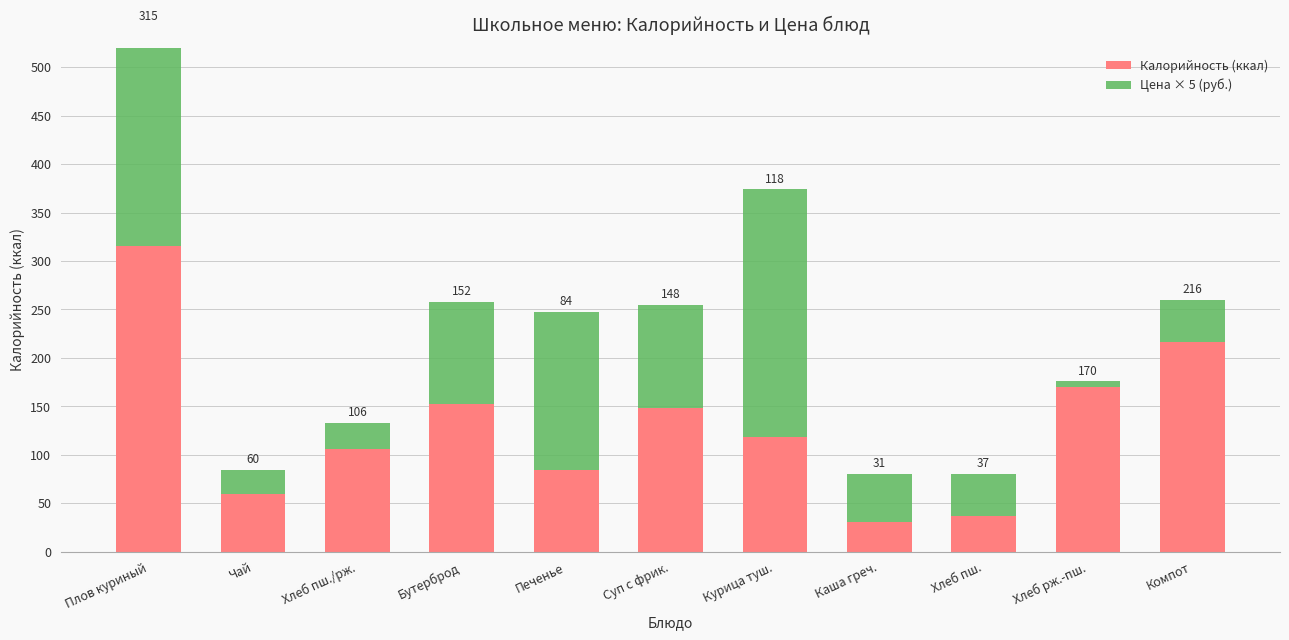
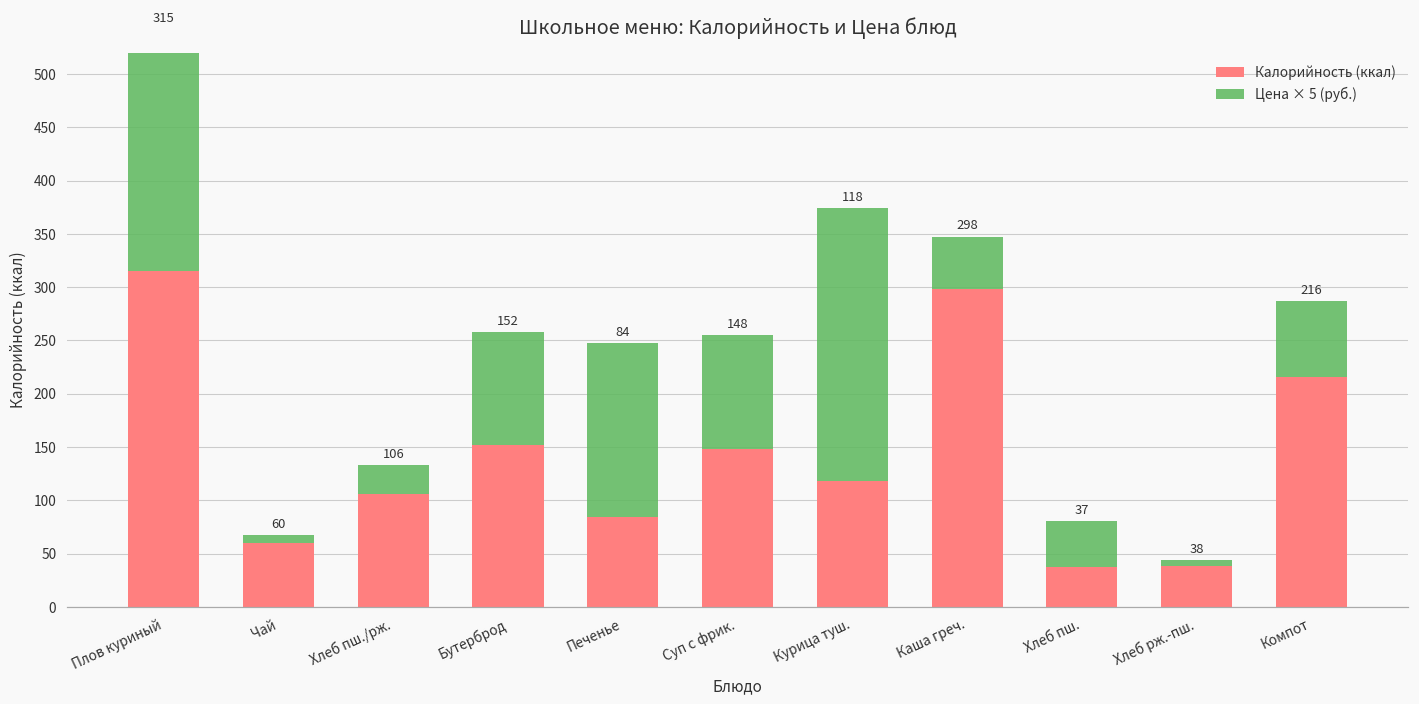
  {
    "Калорийность (ккал)": {
      "Чай": 60,
-     "Каша греч.": 31,
-     "Хлеб рж.-пш.": 170
+     "Каша греч.": 298,
+     "Хлеб рж.-пш.": 38
    },
    "Цена × 5 (руб.)": {
-     "Чай": 20,
-     "Компот": 40
+     "Чай": 10,
+     "Компот": 70
    }
  }
